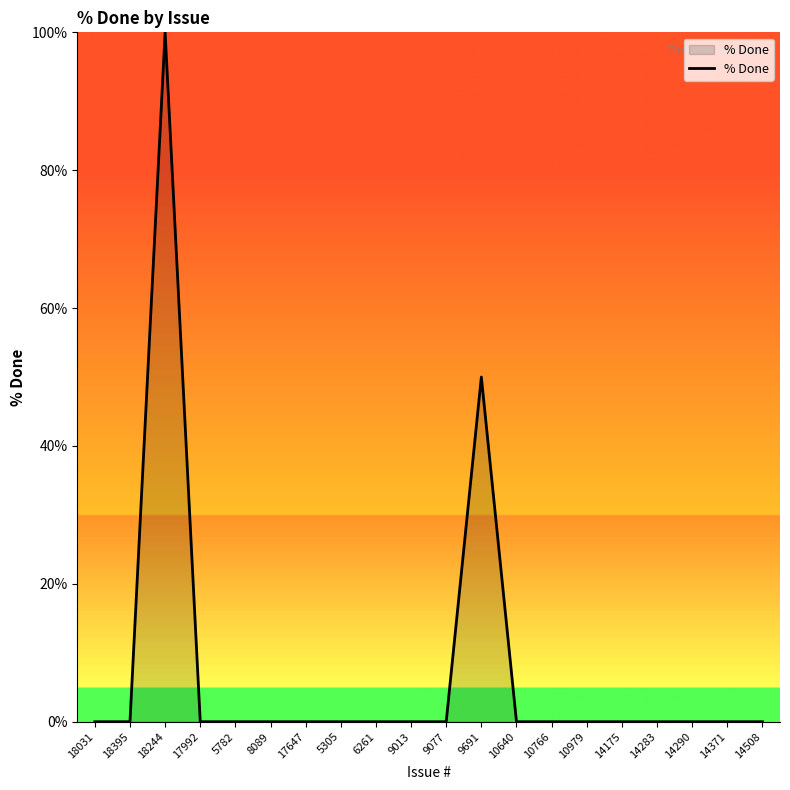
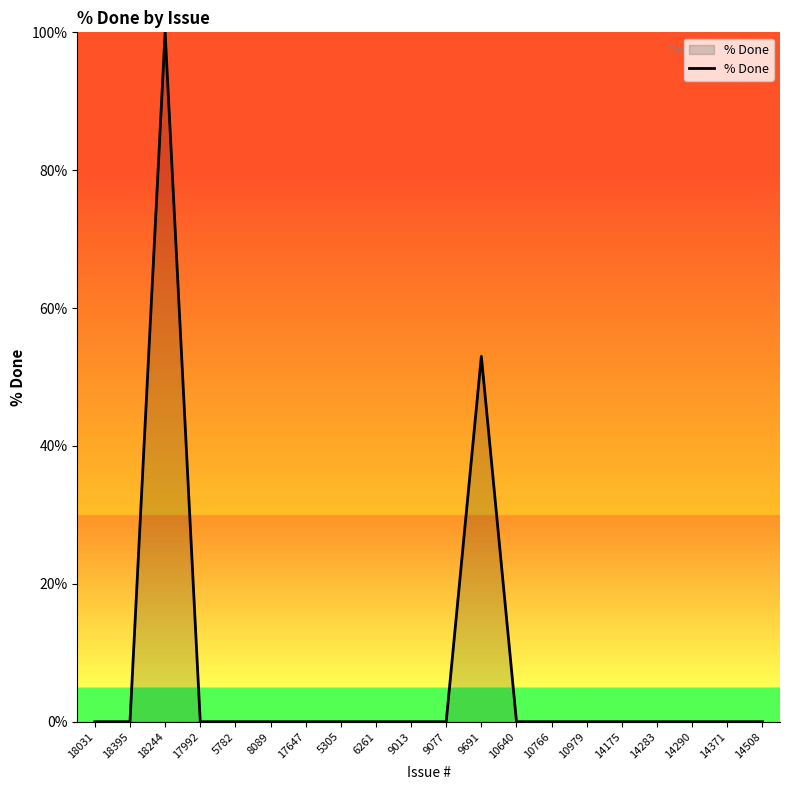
  {
    "18031": "0%",
    "18395": "0%",
    "18244": "100%",
    "17992": "0%",
    "5782": "0%",
    "8089": "0%",
    "17647": "0%",
    "5305": "0%",
    "6261": "0%",
    "9013": "0%",
    "9077": "0%",
-   "9691": "50%",
+   "9691": "53%",
    "10640": "0%",
    "10766": "0%",
    "10979": "0%",
    "14175": "0%",
    "14283": "0%",
    "14290": "0%",
    "14371": "0%",
    "14508": "0%"
  }
